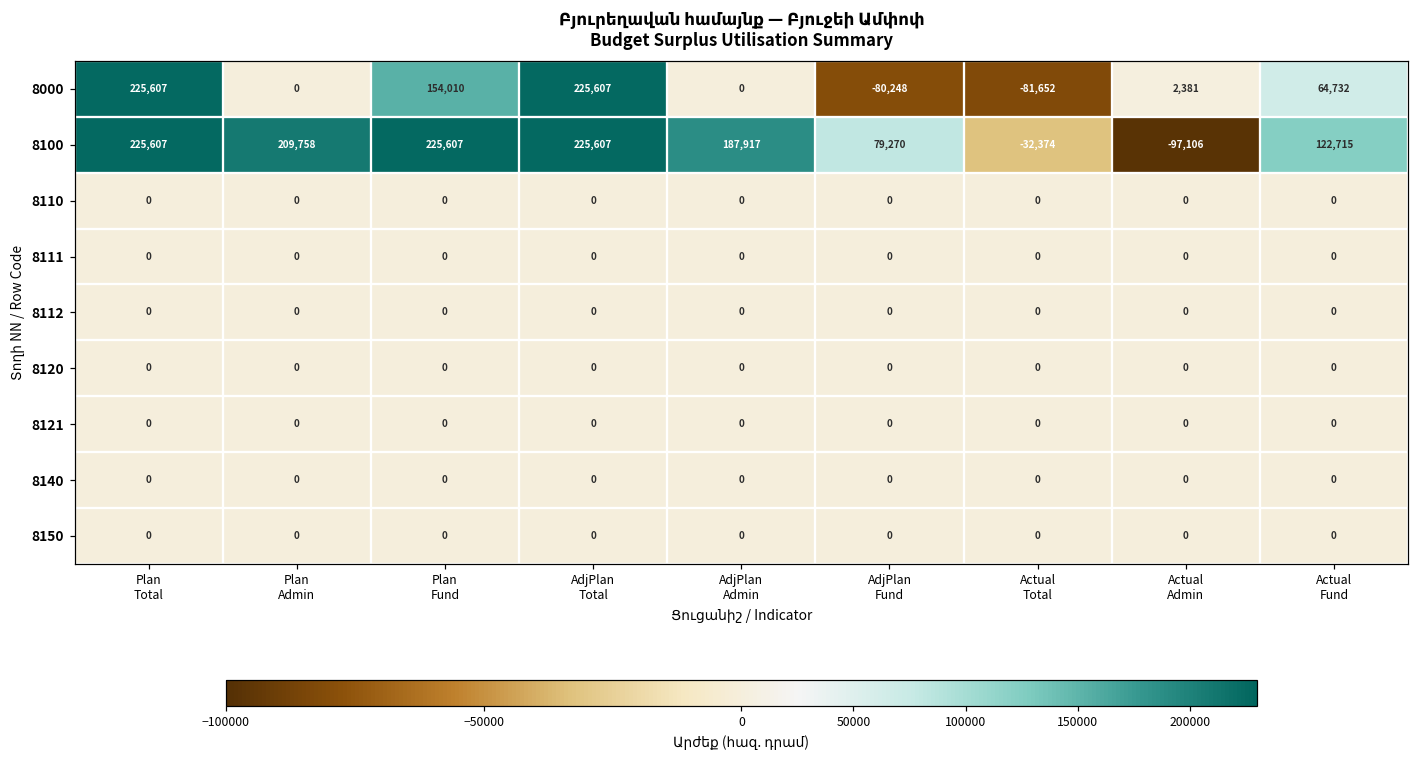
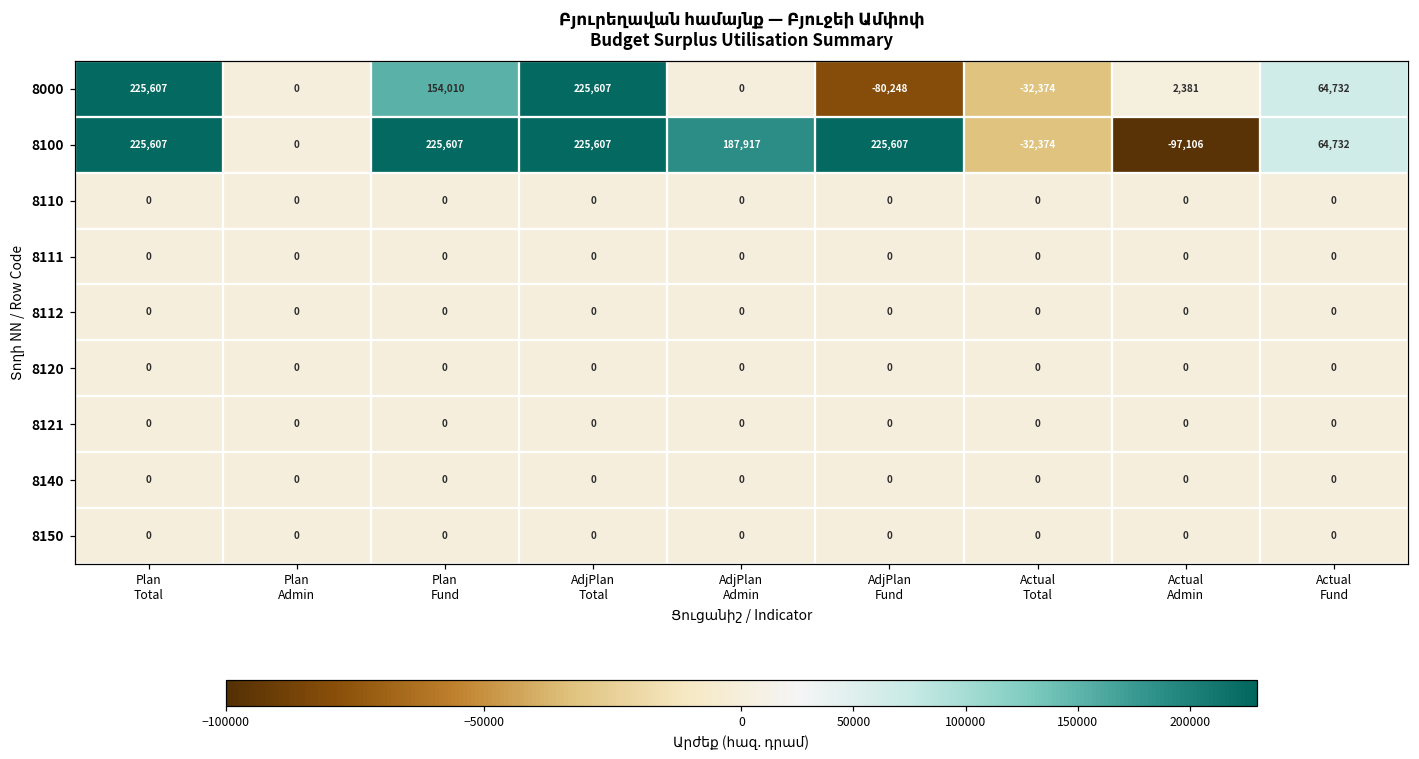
  {
    "8000": {
      "Plan Total": "225,607",
      "Plan Admin": "0",
      "Plan Fund": "154,010",
      "AdjPlan Total": "225,607",
      "AdjPlan Admin": "0",
      "AdjPlan Fund": "-80,248",
-     "Actual Total": "-81,652",
+     "Actual Total": "-32,374",
      "Actual Admin": "2,381",
      "Actual Fund": "64,732"
    },
    "8100": {
      "Plan Total": "225,607",
-     "Plan Admin": "209,758",
+     "Plan Admin": "0",
      "Plan Fund": "225,607",
      "AdjPlan Total": "225,607",
      "AdjPlan Admin": "187,917",
-     "AdjPlan Fund": "79,270",
+     "AdjPlan Fund": "225,607",
      "Actual Total": "-32,374",
      "Actual Admin": "-97,106",
-     "Actual Fund": "122,715"
+     "Actual Fund": "64,732"
    },
    "8110": {
      "Plan Total": "0",
      "Plan Admin": "0",
      "Plan Fund": "0",
      "AdjPlan Total": "0",
      "AdjPlan Admin": "0",
      "AdjPlan Fund": "0",
      "Actual Total": "0",
      "Actual Admin": "0",
      "Actual Fund": "0"
    },
    "8111": {
      "Plan Total": "0",
      "Plan Admin": "0",
      "Plan Fund": "0",
      "AdjPlan Total": "0",
      "AdjPlan Admin": "0",
      "AdjPlan Fund": "0",
      "Actual Total": "0",
      "Actual Admin": "0",
      "Actual Fund": "0"
    },
    "8112": {
      "Plan Total": "0",
      "Plan Admin": "0",
      "Plan Fund": "0",
      "AdjPlan Total": "0",
      "AdjPlan Admin": "0",
      "AdjPlan Fund": "0",
      "Actual Total": "0",
      "Actual Admin": "0",
      "Actual Fund": "0"
    },
    "8120": {
      "Plan Total": "0",
      "Plan Admin": "0",
      "Plan Fund": "0",
      "AdjPlan Total": "0",
      "AdjPlan Admin": "0",
      "AdjPlan Fund": "0",
      "Actual Total": "0",
      "Actual Admin": "0",
      "Actual Fund": "0"
    },
    "8121": {
      "Plan Total": "0",
      "Plan Admin": "0",
      "Plan Fund": "0",
      "AdjPlan Total": "0",
      "AdjPlan Admin": "0",
      "AdjPlan Fund": "0",
      "Actual Total": "0",
      "Actual Admin": "0",
      "Actual Fund": "0"
    },
    "8140": {
      "Plan Total": "0",
      "Plan Admin": "0",
      "Plan Fund": "0",
      "AdjPlan Total": "0",
      "AdjPlan Admin": "0",
      "AdjPlan Fund": "0",
      "Actual Total": "0",
      "Actual Admin": "0",
      "Actual Fund": "0"
    },
    "8150": {
      "Plan Total": "0",
      "Plan Admin": "0",
      "Plan Fund": "0",
      "AdjPlan Total": "0",
      "AdjPlan Admin": "0",
      "AdjPlan Fund": "0",
      "Actual Total": "0",
      "Actual Admin": "0",
      "Actual Fund": "0"
    }
  }
